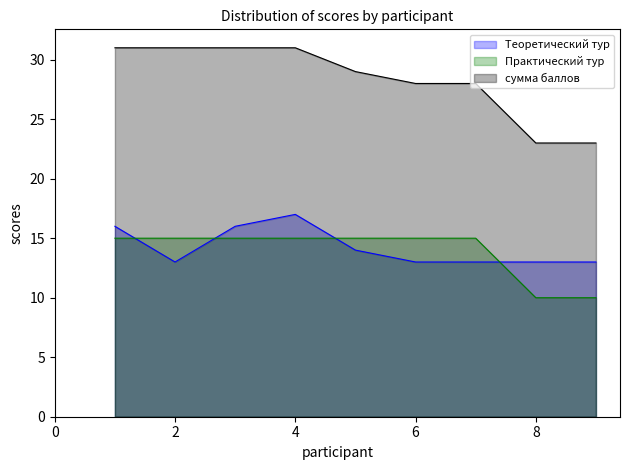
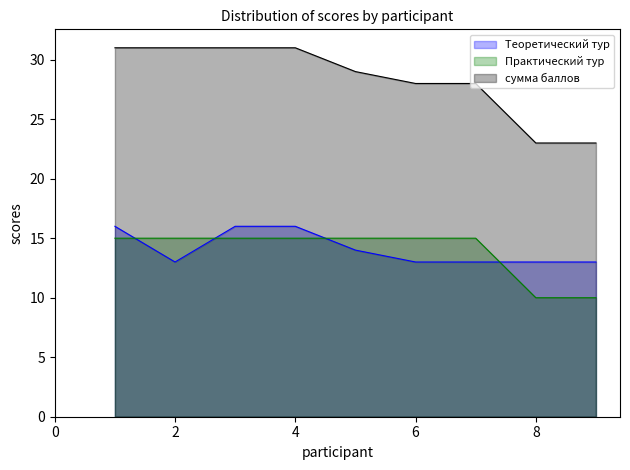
  {
    "Теоретический тур": {
      "2": 13,
-     "4": 17,
+     "4": 16,
      "6": 13,
      "8": 13
    }
  }
